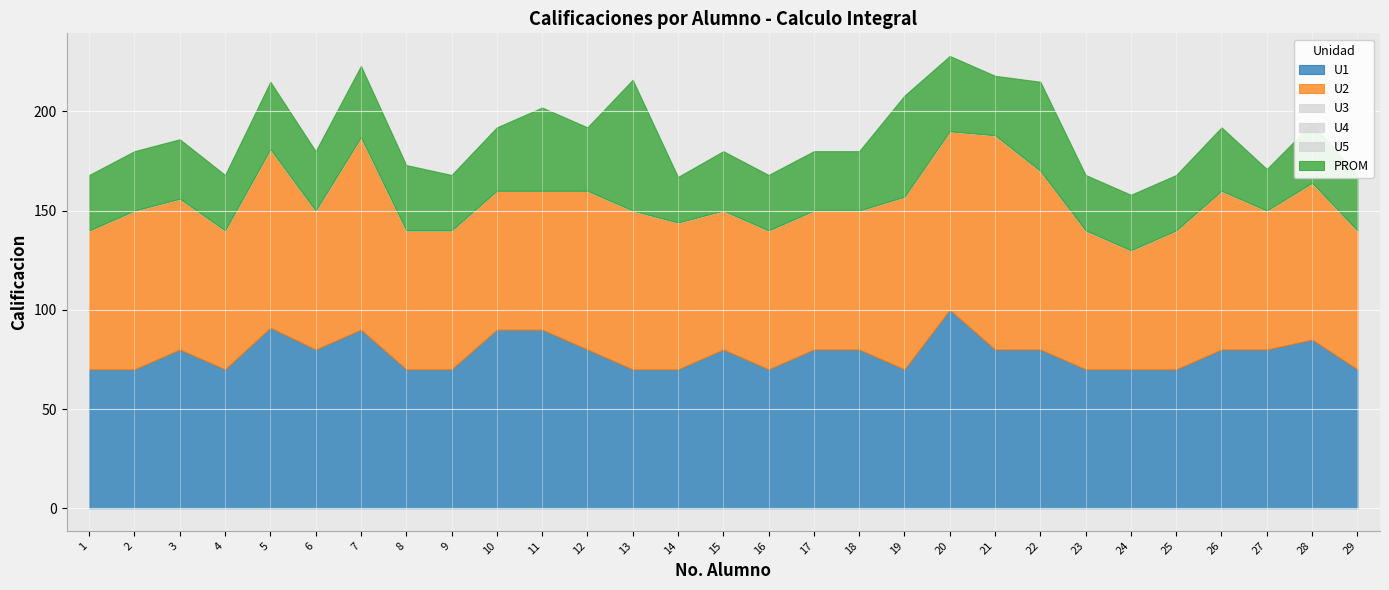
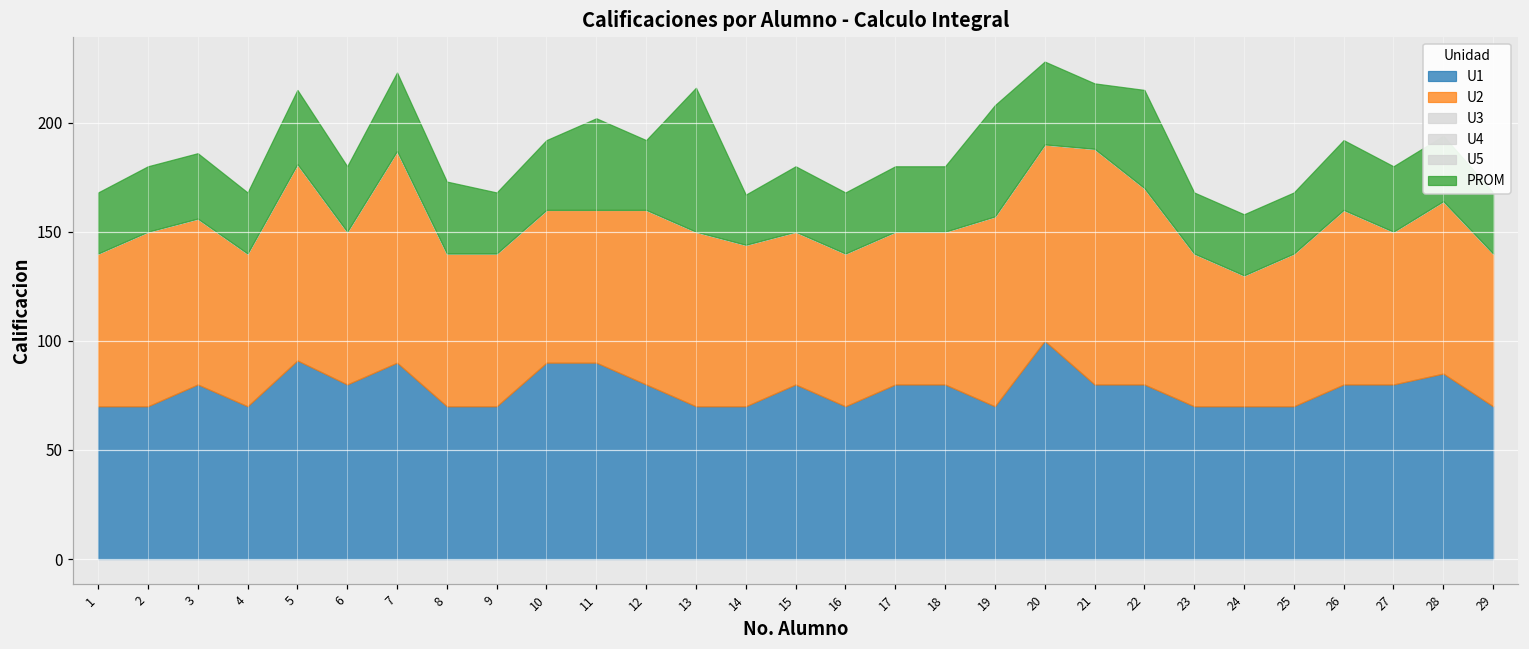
  {
    "U1": {
      "1": 70,
      "2": 70,
      "3": 80,
      "4": 70,
      "5": 91,
      "6": 80,
      "7": 90,
      "8": 70,
      "9": 70,
      "10": 90,
      "11": 90,
      "12": 80,
      "13": 70,
      "14": 70,
      "15": 80,
      "16": 70,
      "17": 80,
      "18": 80,
      "19": 70,
      "20": 100,
      "21": 80,
      "22": 80,
      "23": 70,
      "24": 70,
      "25": 70,
      "26": 80,
      "27": 80,
      "28": 85,
      "29": 70
    },
    "PROM": {
      "1": 28,
      "2": 30,
      "3": 30,
      "4": 28,
      "5": 34,
      "6": 30,
      "7": 36,
      "8": 33,
      "9": 28,
      "10": 32,
      "11": 42,
      "12": 32,
      "13": 66,
      "14": 23,
      "15": 30,
      "16": 28,
      "17": 30,
      "18": 30,
      "19": 51,
      "20": 38,
      "21": 30,
      "22": 45,
      "23": 28,
      "24": 28,
      "25": 28,
      "26": 32,
-     "27": 21
+     "27": 30
    }
  }
